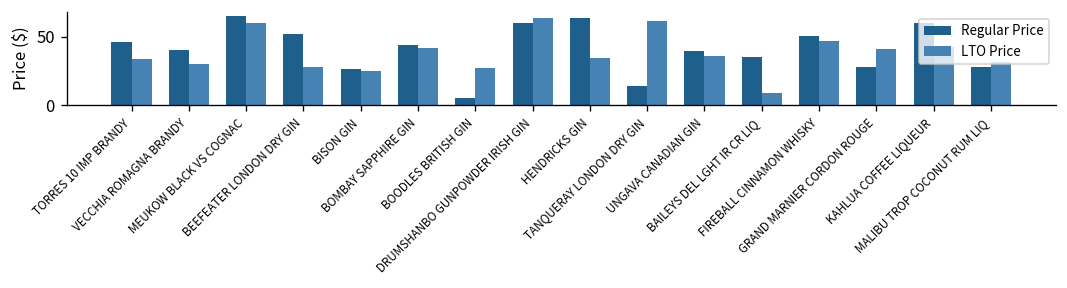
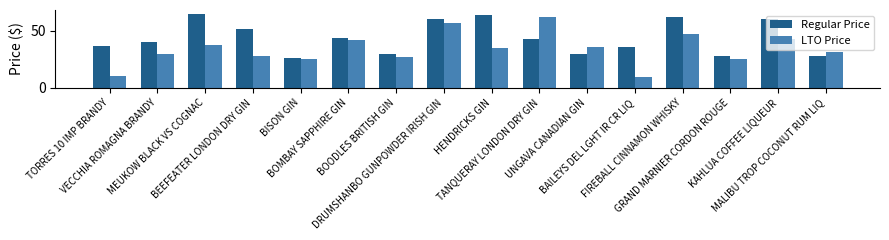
  {
    "Regular Price": {
-     "TORRES 10 IMP BRANDY": 46,
+     "TORRES 10 IMP BRANDY": 37,
      "VECCHIA ROMAGNA BRANDY": 40,
      "MEUKOW BLACK VS COGNAC": 65,
      "BEEFEATER LONDON DRY GIN": 52,
      "BISON GIN": 26,
      "BOMBAY SAPPHIRE GIN": 44,
-     "BOODLES BRITISH GIN": 5,
+     "BOODLES BRITISH GIN": 30,
      "DRUMSHANBO GUNPOWDER IRISH GIN": 60,
      "HENDRICKS GIN": 64,
-     "TANQUERAY LONDON DRY GIN": 14,
-     "UNGAVA CANADIAN GIN": 40,
+     "TANQUERAY LONDON DRY GIN": 43,
+     "UNGAVA CANADIAN GIN": 30,
      "BAILEYS DEL LGHT IR CR LIQ": 35,
-     "FIREBALL CINNAMON WHISKY": 51,
+     "FIREBALL CINNAMON WHISKY": 62,
      "GRAND MARNIER CORDON ROUGE": 28,
      "MALIBU TROP COCONUT RUM LIQ": 28
    },
    "LTO Price": {
-     "TORRES 10 IMP BRANDY": 34,
+     "TORRES 10 IMP BRANDY": 10,
      "VECCHIA ROMAGNA BRANDY": 30,
-     "MEUKOW BLACK VS COGNAC": 60,
+     "MEUKOW BLACK VS COGNAC": 38,
      "BEEFEATER LONDON DRY GIN": 28,
      "BISON GIN": 25,
      "BOMBAY SAPPHIRE GIN": 42,
      "BOODLES BRITISH GIN": 27,
-     "DRUMSHANBO GUNPOWDER IRISH GIN": 64,
+     "DRUMSHANBO GUNPOWDER IRISH GIN": 57,
      "HENDRICKS GIN": 35,
      "TANQUERAY LONDON DRY GIN": 62,
      "UNGAVA CANADIAN GIN": 36,
      "BAILEYS DEL LGHT IR CR LIQ": 9,
      "FIREBALL CINNAMON WHISKY": 47,
-     "GRAND MARNIER CORDON ROUGE": 42,
+     "GRAND MARNIER CORDON ROUGE": 25,
      "MALIBU TROP COCONUT RUM LIQ": 31
    }
  }
